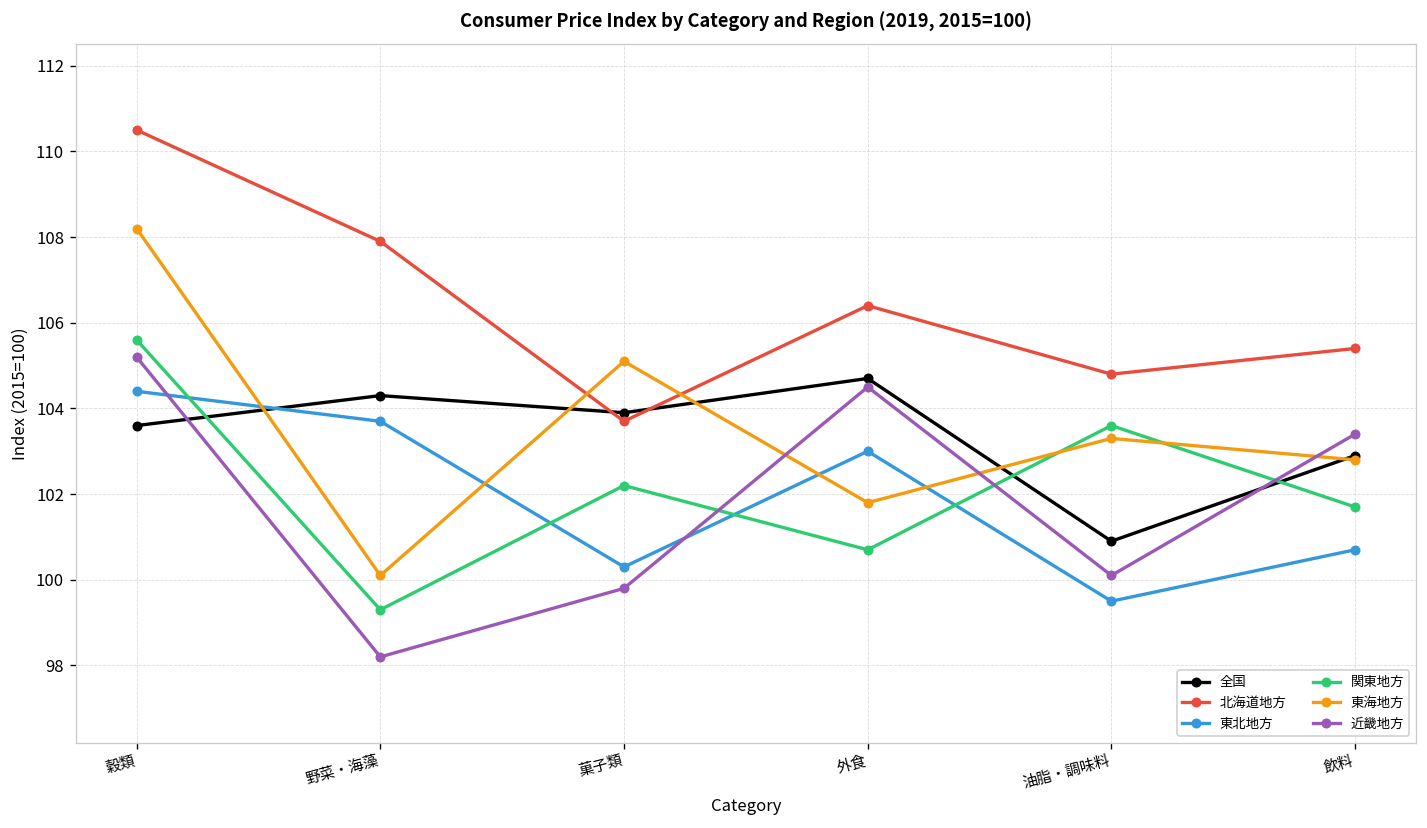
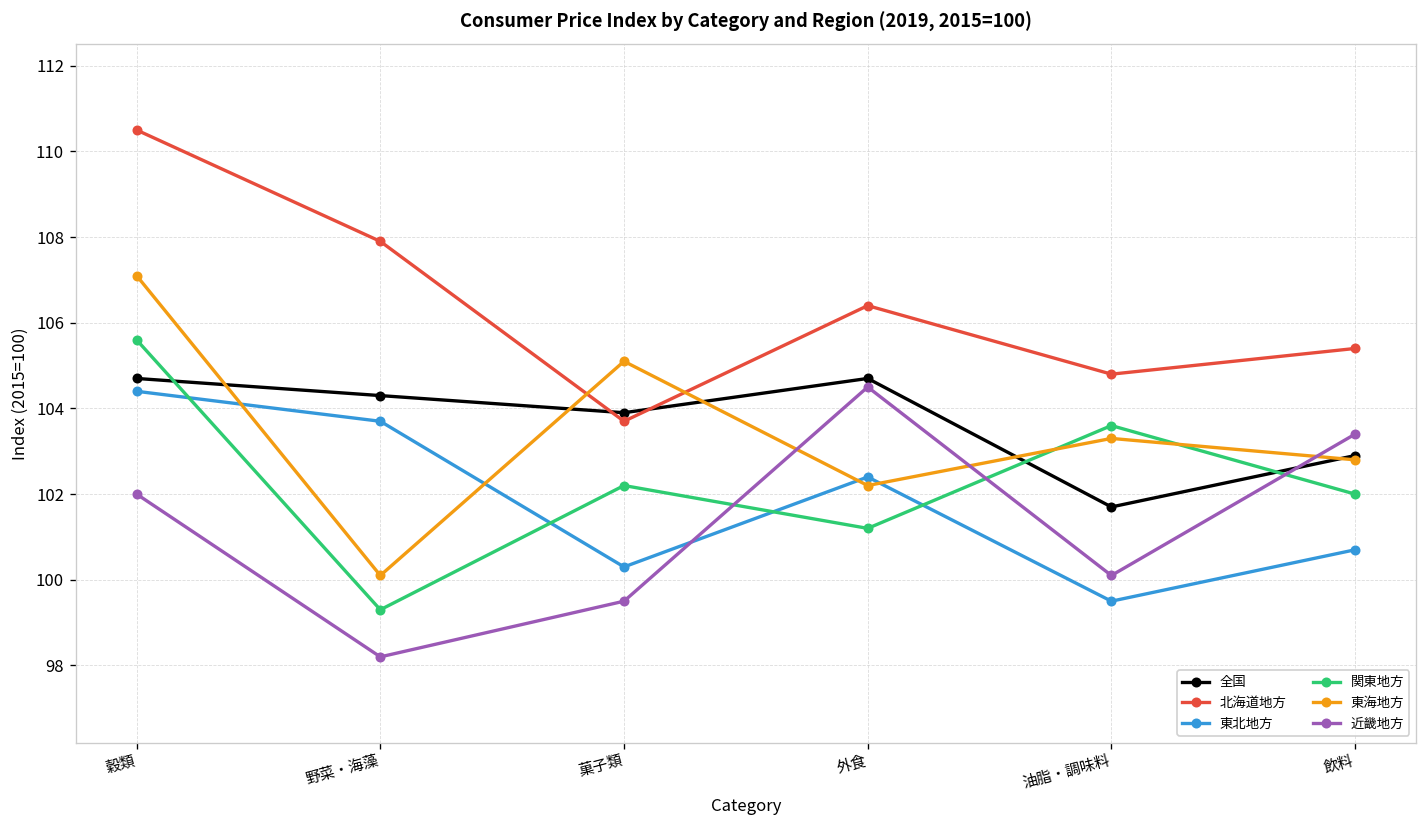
  {
    "全国": {
-     "穀類": 103.6,
+     "穀類": 104.7,
      "野菜・海藻": 104.3,
      "菓子類": 103.9,
      "外食": 104.7,
-     "油脂・調味料": 100.9,
+     "油脂・調味料": 101.7,
      "飲料": 102.9
    },
    "北海道地方": {
      "穀類": 110.5,
      "野菜・海藻": 107.9,
      "菓子類": 103.7,
      "外食": 106.4,
      "油脂・調味料": 104.8,
      "飲料": 105.4
    },
    "東北地方": {
      "穀類": 104.4,
      "野菜・海藻": 103.7,
      "菓子類": 100.3,
-     "外食": 103.0,
+     "外食": 102.4,
      "油脂・調味料": 99.5,
      "飲料": 100.7
    },
    "関東地方": {
      "穀類": 105.6,
      "野菜・海藻": 99.3,
      "菓子類": 102.2,
-     "外食": 100.7,
+     "外食": 101.2,
      "油脂・調味料": 103.6,
-     "飲料": 101.7
+     "飲料": 102.0
    },
    "東海地方": {
-     "穀類": 108.2,
+     "穀類": 107.1,
      "野菜・海藻": 100.1,
      "菓子類": 105.1,
-     "外食": 101.8,
+     "外食": 102.2,
      "油脂・調味料": 103.3,
      "飲料": 102.8
    },
    "近畿地方": {
-     "穀類": 105.2,
+     "穀類": 102.0,
      "野菜・海藻": 98.2,
-     "菓子類": 99.8,
+     "菓子類": 99.5,
      "外食": 104.5,
      "油脂・調味料": 100.1,
      "飲料": 103.4
    }
  }
